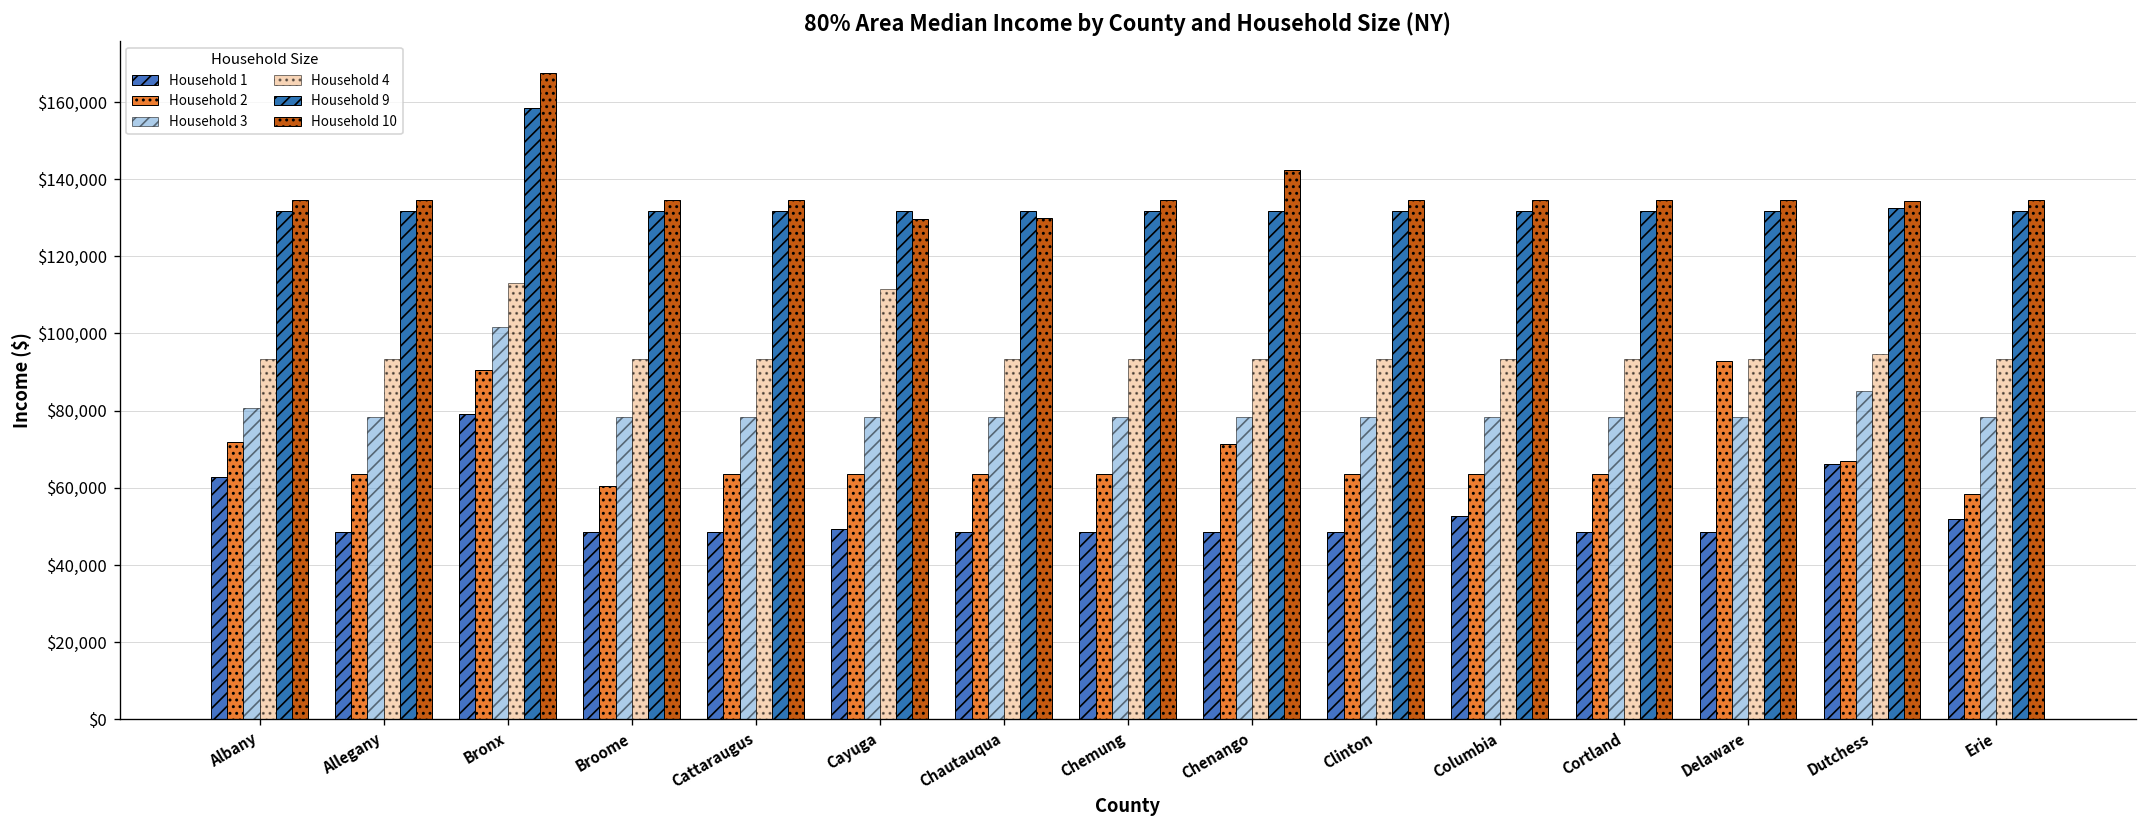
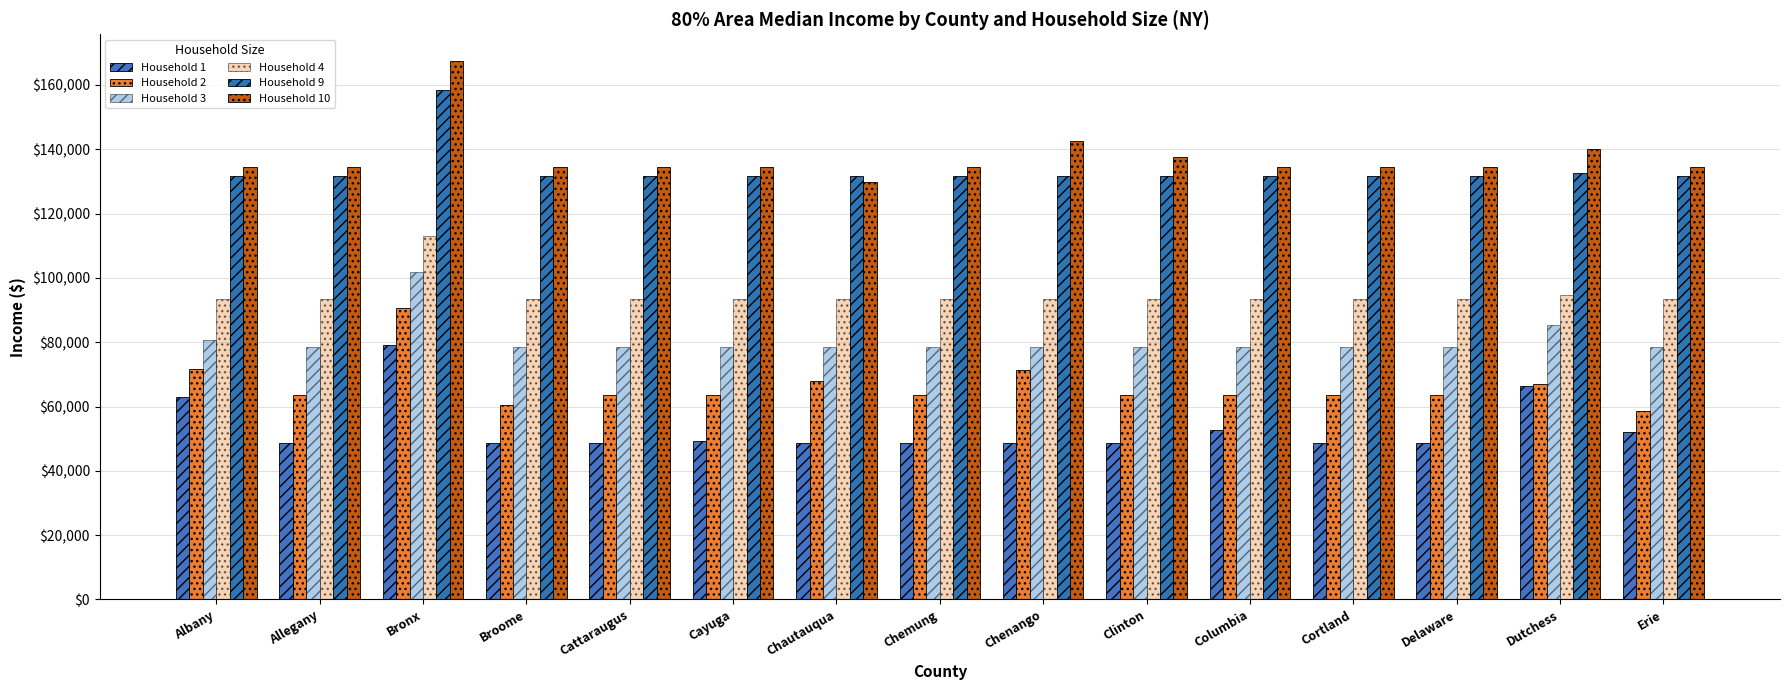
  {
    "Household 2": {
      "Albany": "$72,000",
      "Allegany": "$64,000",
      "Bronx": "$91,000",
      "Broome": "$60,000",
      "Cattaraugus": "$64,000",
      "Cayuga": "$64,000",
-     "Chautauqua": "$64,000",
+     "Chautauqua": "$68,000",
      "Chemung": "$64,000",
      "Chenango": "$71,000",
      "Clinton": "$64,000",
      "Columbia": "$64,000",
      "Cortland": "$64,000",
-     "Delaware": "$93,000",
+     "Delaware": "$64,000",
      "Dutchess": "$67,000",
      "Erie": "$59,000"
    },
    "Household 4": {
      "Albany": "$93,000",
      "Allegany": "$93,000",
      "Bronx": "$113,000",
      "Broome": "$93,000",
      "Cattaraugus": "$93,000",
-     "Cayuga": "$111,000",
+     "Cayuga": "$93,000",
      "Chautauqua": "$93,000",
      "Chemung": "$93,000",
      "Chenango": "$93,000",
      "Clinton": "$93,000",
      "Columbia": "$93,000",
      "Cortland": "$93,000",
      "Delaware": "$93,000",
      "Dutchess": "$95,000",
      "Erie": "$93,000"
    },
    "Household 10": {
      "Albany": "$135,000",
      "Allegany": "$135,000",
      "Bronx": "$167,000",
      "Broome": "$135,000",
      "Cattaraugus": "$135,000",
-     "Cayuga": "$130,000",
+     "Cayuga": "$135,000",
      "Chautauqua": "$130,000",
      "Chemung": "$135,000",
      "Chenango": "$142,000",
-     "Clinton": "$135,000",
+     "Clinton": "$137,000",
      "Columbia": "$135,000",
      "Cortland": "$135,000",
      "Delaware": "$135,000",
-     "Dutchess": "$134,000",
+     "Dutchess": "$140,000",
      "Erie": "$135,000"
    }
  }
